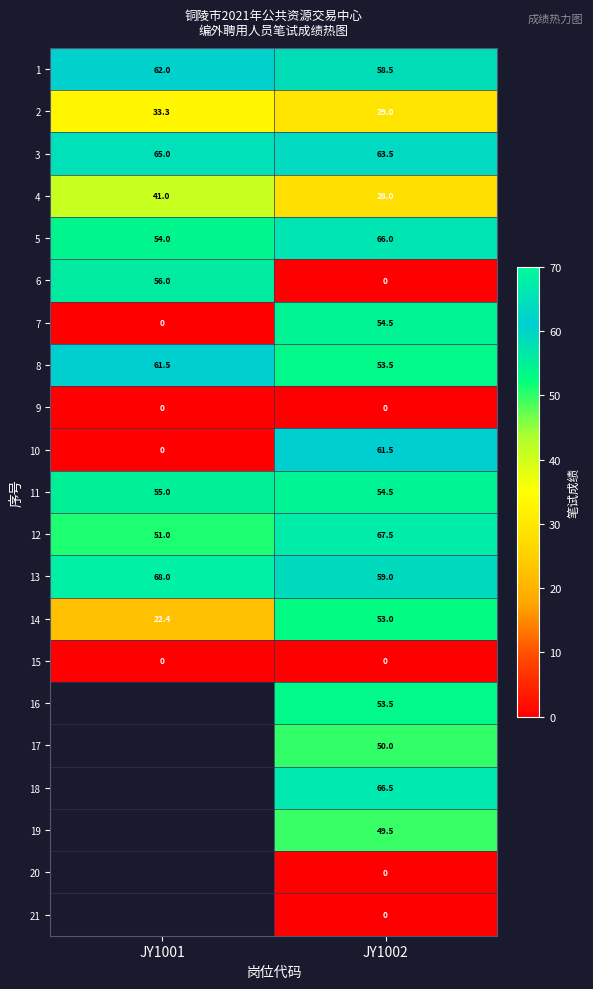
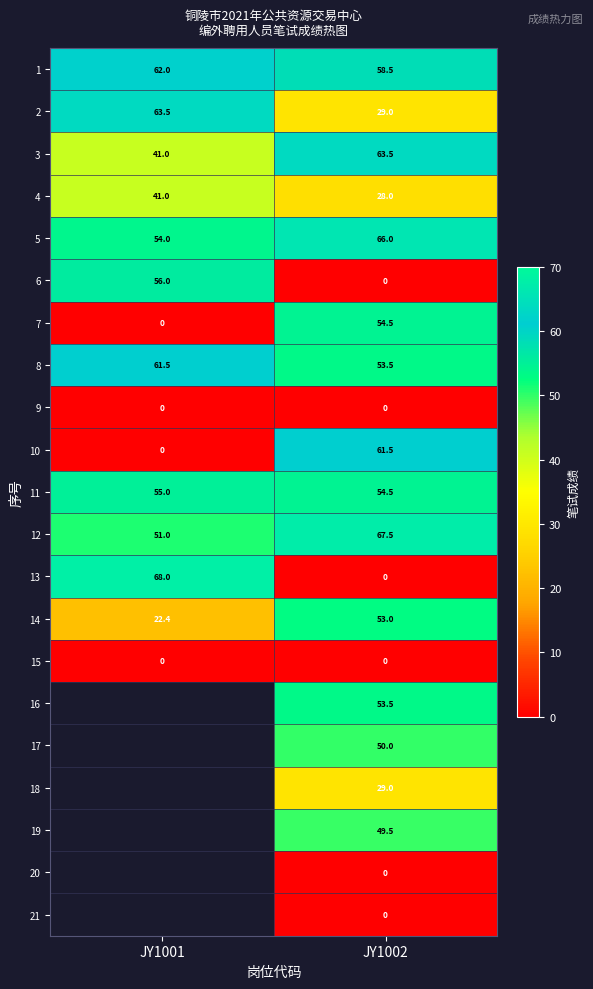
  {
    "1": {
      "JY1001": 62.0,
      "JY1002": 58.5
    },
    "2": {
-     "JY1001": 33.3,
+     "JY1001": 63.5,
      "JY1002": 29.0
    },
    "3": {
-     "JY1001": 65.0,
+     "JY1001": 41.0,
      "JY1002": 63.5
    },
    "4": {
      "JY1001": 41.0,
      "JY1002": 28.0
    },
    "5": {
      "JY1001": 54.0,
      "JY1002": 66.0
    },
    "6": {
      "JY1001": 56.0,
      "JY1002": 0
    },
    "7": {
      "JY1001": 0,
      "JY1002": 54.5
    },
    "8": {
      "JY1001": 61.5,
      "JY1002": 53.5
    },
    "9": {
      "JY1001": 0,
      "JY1002": 0
    },
    "10": {
      "JY1001": 0,
      "JY1002": 61.5
    },
    "11": {
      "JY1001": 55.0,
      "JY1002": 54.5
    },
    "12": {
      "JY1001": 51.0,
      "JY1002": 67.5
    },
    "13": {
      "JY1001": 68.0,
-     "JY1002": 59.0
+     "JY1002": 0
    },
    "14": {
      "JY1001": 22.4,
      "JY1002": 53.0
    },
    "15": {
      "JY1001": 0,
      "JY1002": 0
    },
    "16": {
      "JY1002": 53.5
    },
    "17": {
      "JY1002": 50.0
    },
    "18": {
-     "JY1002": 66.5
+     "JY1002": 29.0
    },
    "19": {
      "JY1002": 49.5
    },
    "20": {
      "JY1002": 0
    },
    "21": {
      "JY1002": 0
    }
  }
